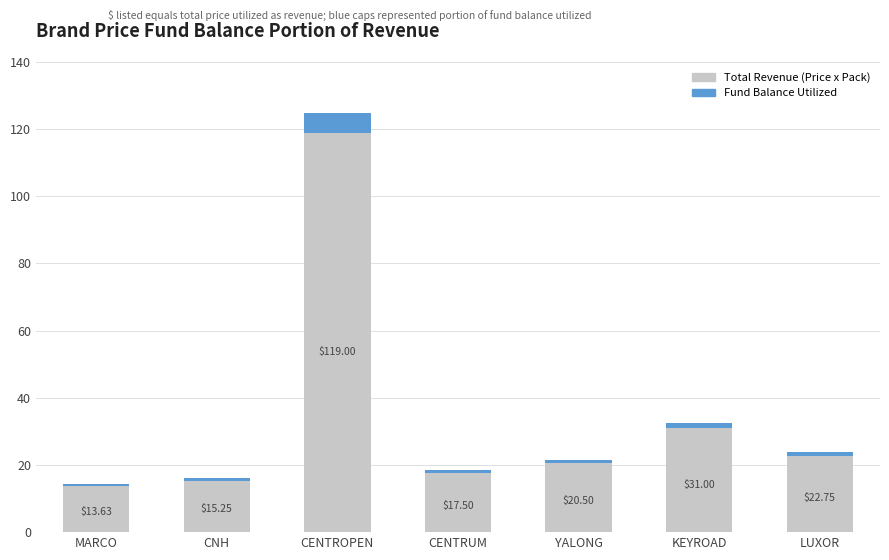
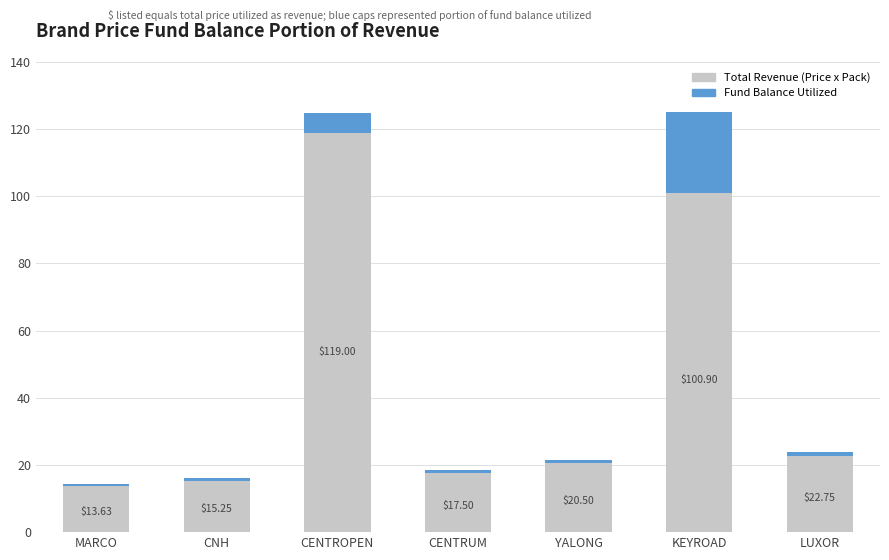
  {
    "Total Revenue (Price x Pack)": {
      "MARCO": "$13.63",
      "CNH": "$15.25",
      "CENTROPEN": "$119.00",
      "CENTRUM": "$17.50",
      "YALONG": "$20.50",
-     "KEYROAD": "$31.00",
+     "KEYROAD": "$100.90",
      "LUXOR": "$22.75"
    },
    "Fund Balance Utilized": {
      "CNH": "1",
      "CENTROPEN": "6",
      "CENTRUM": "1",
      "YALONG": "1",
-     "KEYROAD": "2",
+     "KEYROAD": "24",
      "LUXOR": "1"
    }
  }
